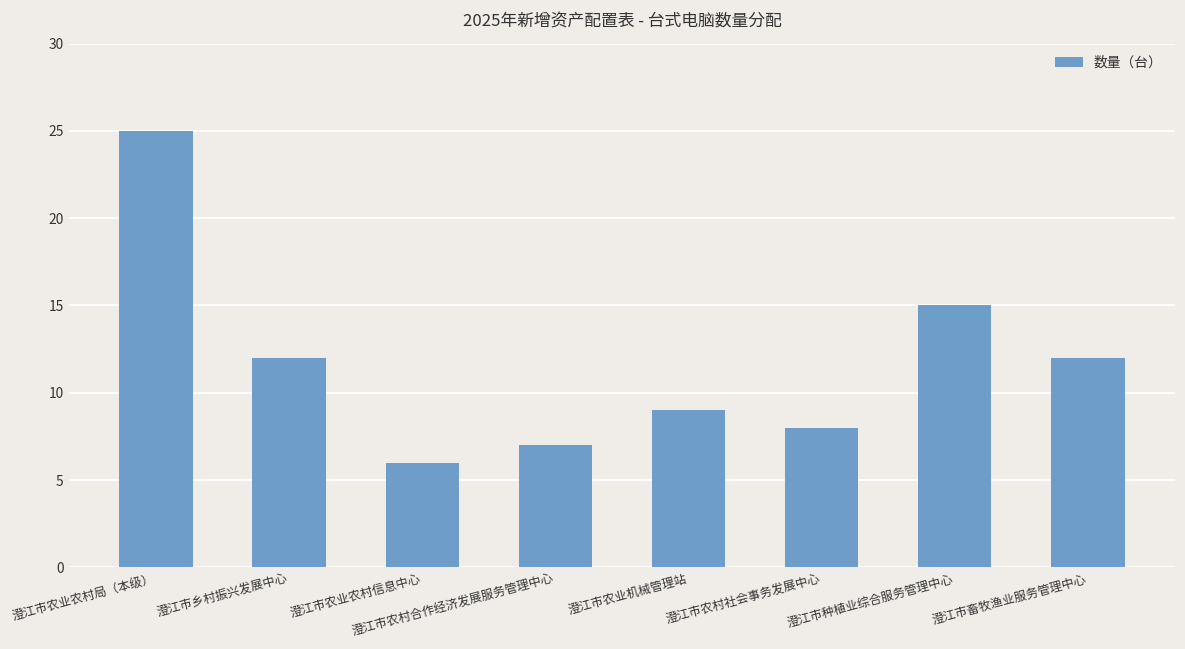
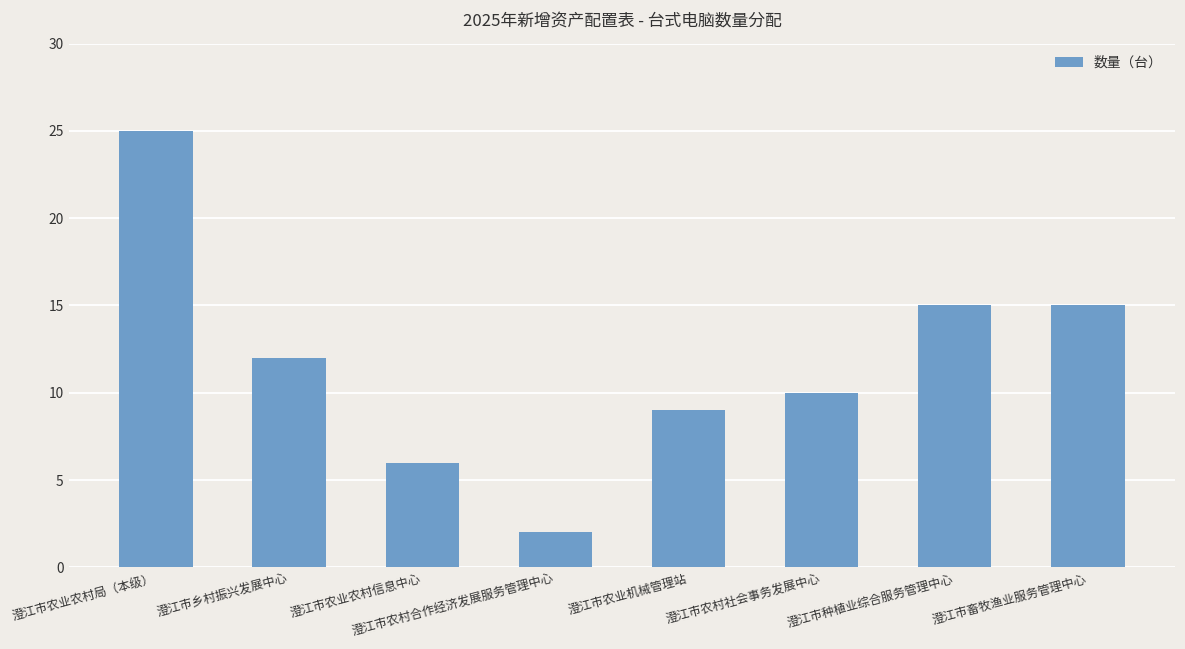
  {
    "澄江市农业农村局（本级）": 25,
    "澄江市乡村振兴发展中心": 12,
    "澄江市农业农村信息中心": 6,
-   "澄江市农村合作经济发展服务管理中心": 7,
+   "澄江市农村合作经济发展服务管理中心": 2,
    "澄江市农业机械管理站": 9,
-   "澄江市农村社会事务发展中心": 8,
+   "澄江市农村社会事务发展中心": 10,
    "澄江市种植业综合服务管理中心": 15,
-   "澄江市畜牧渔业服务管理中心": 12
+   "澄江市畜牧渔业服务管理中心": 15
  }
